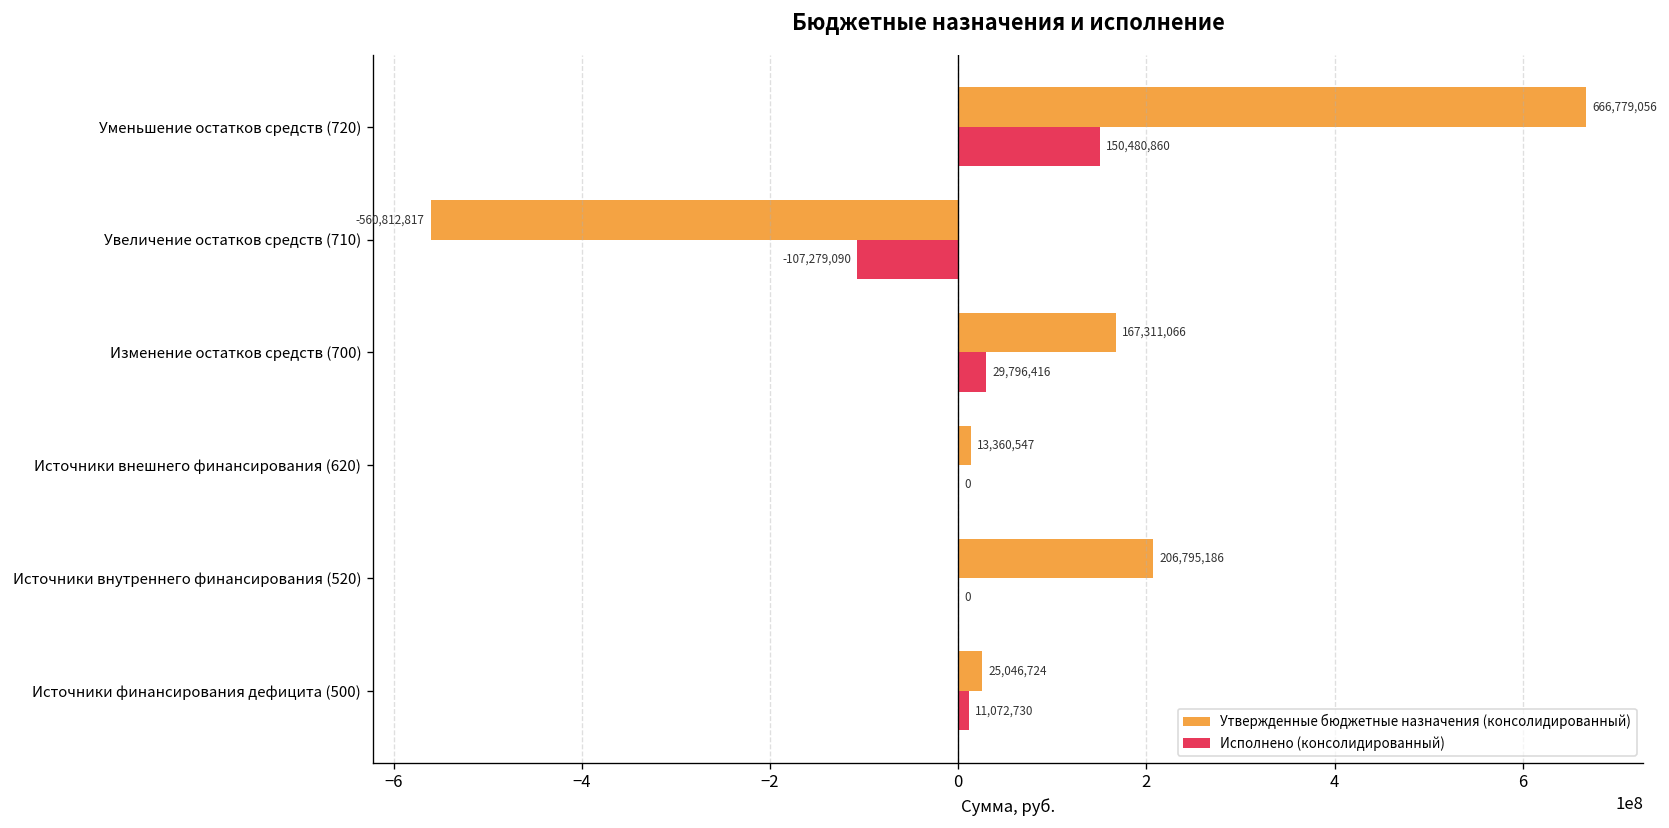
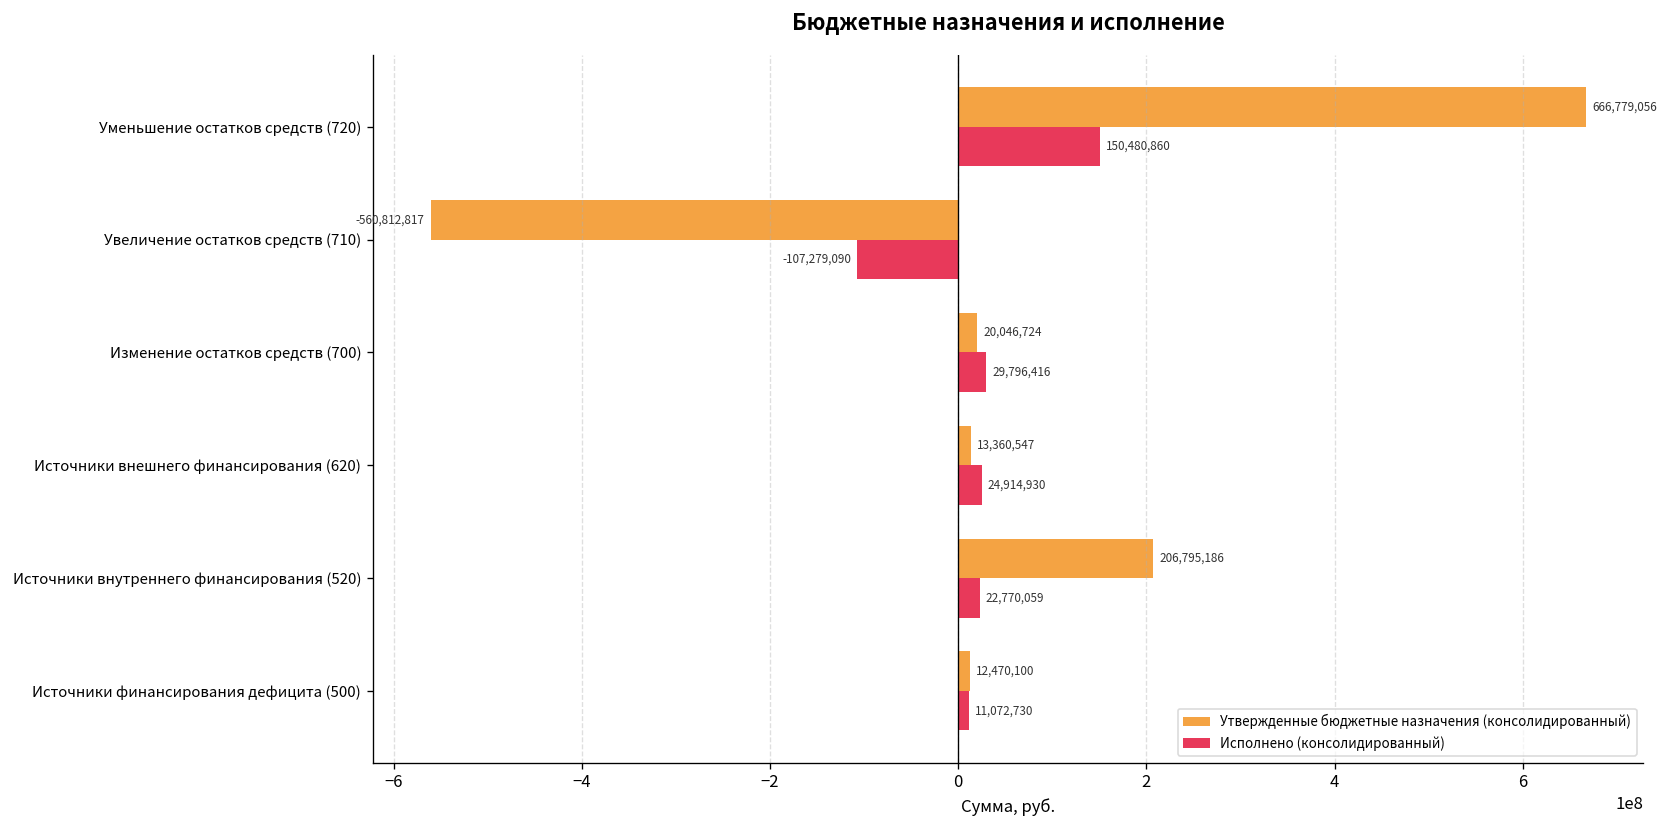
  {
    "Утвержденные бюджетные назначения (консолидированный)": {
      "Уменьшение остатков средств (720)": "666,779,056",
      "Увеличение остатков средств (710)": "-560,812,817",
-     "Изменение остатков средств (700)": "167,311,066",
+     "Изменение остатков средств (700)": "20,046,724",
      "Источники внешнего финансирования (620)": "13,360,547",
      "Источники внутреннего финансирования (520)": "206,795,186",
-     "Источники финансирования дефицита (500)": "25,046,724"
+     "Источники финансирования дефицита (500)": "12,470,100"
    },
    "Исполнено (консолидированный)": {
      "Уменьшение остатков средств (720)": "150,480,860",
      "Увеличение остатков средств (710)": "-107,279,090",
      "Изменение остатков средств (700)": "29,796,416",
-     "Источники внешнего финансирования (620)": "0",
-     "Источники внутреннего финансирования (520)": "0",
+     "Источники внешнего финансирования (620)": "24,914,930",
+     "Источники внутреннего финансирования (520)": "22,770,059",
      "Источники финансирования дефицита (500)": "11,072,730"
    }
  }
